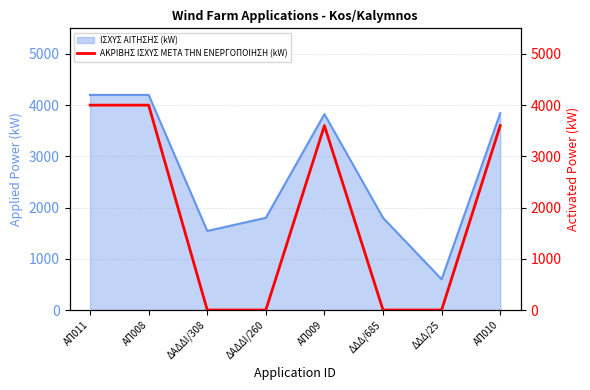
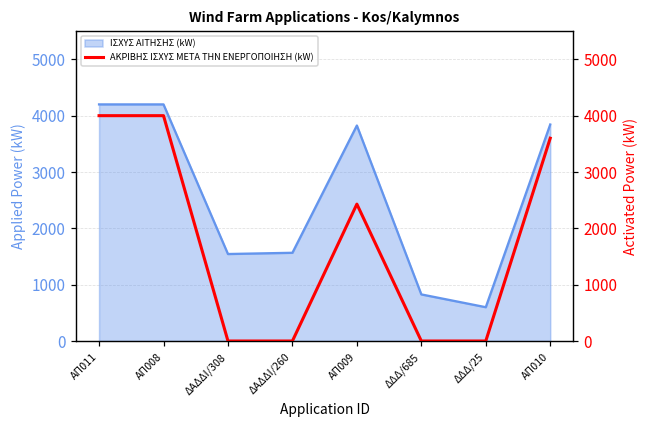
  {
    "ΙΣΧΥΣ ΑΙΤΗΣΗΣ (kW)": {
      "ΑΠ011": 4200,
      "ΑΠ008": 4200,
      "ΔΑΔΔΙ/308": 1500,
-     "ΔΑΔΔΙ/260": 1800,
+     "ΔΑΔΔΙ/260": 1600,
      "ΑΠ009": 3800,
-     "ΔΔΔ/685": 1800,
+     "ΔΔΔ/685": 800,
      "ΔΔΔ/25": 600,
      "ΑΠ010": 3800
    },
    "ΑΚΡΙΒΗΣ ΙΣΧΥΣ META THN ΕΝΕΡΓΟΠΟΙΗΣΗ (kW)": {
      "ΑΠ011": 4000,
      "ΑΠ008": 4000,
      "ΔΑΔΔΙ/308": 0,
      "ΔΑΔΔΙ/260": 0,
-     "ΑΠ009": 3600,
+     "ΑΠ009": 2400,
      "ΔΔΔ/685": 0,
      "ΔΔΔ/25": 0,
      "ΑΠ010": 3600
    }
  }
